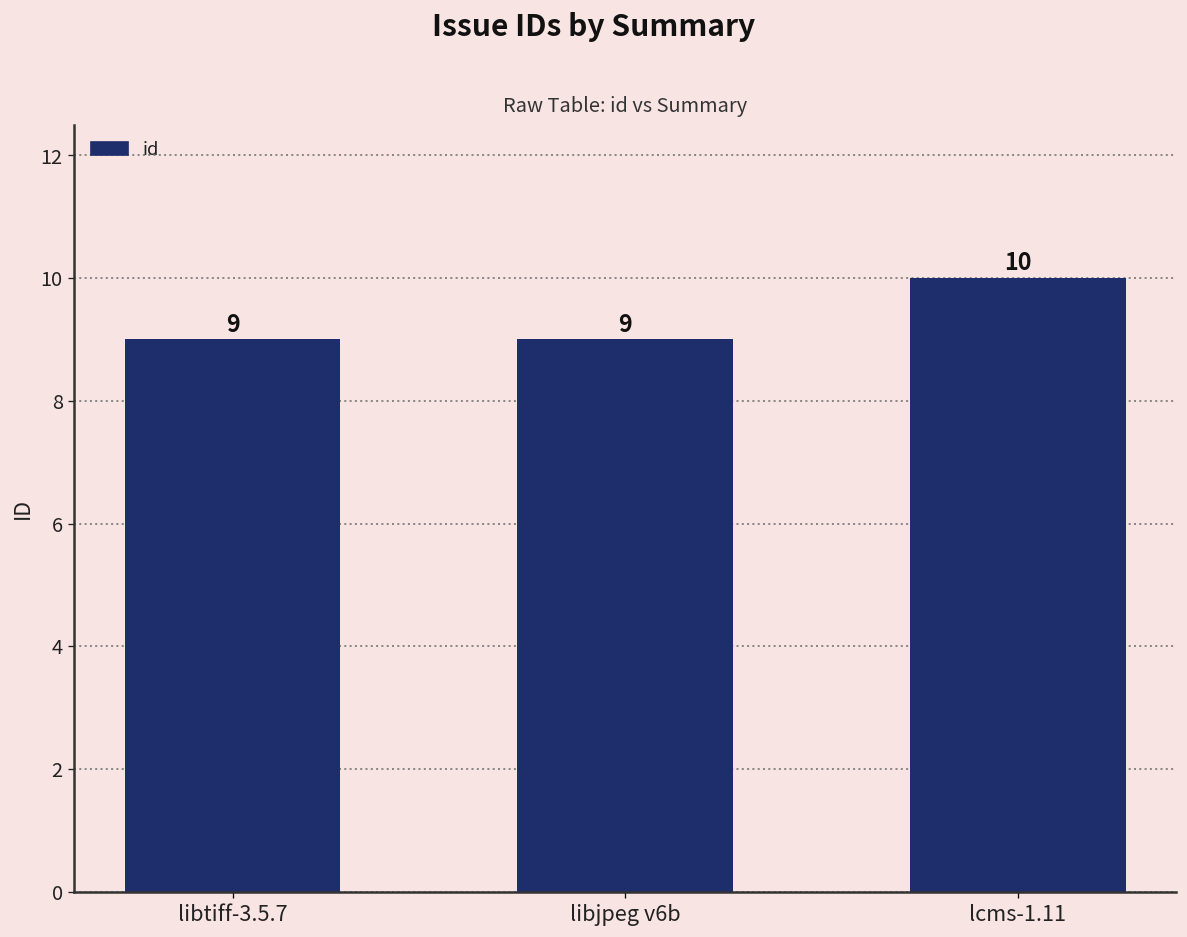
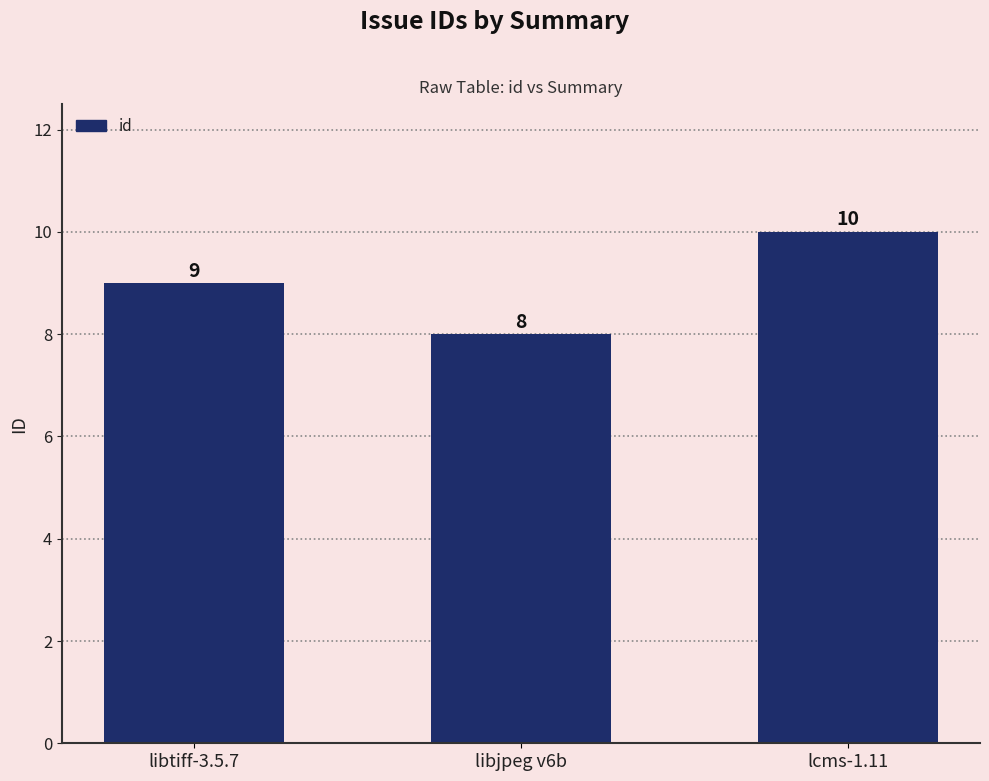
  {
    "libtiff-3.5.7": 9,
-   "libjpeg v6b": 9,
+   "libjpeg v6b": 8,
    "lcms-1.11": 10
  }
